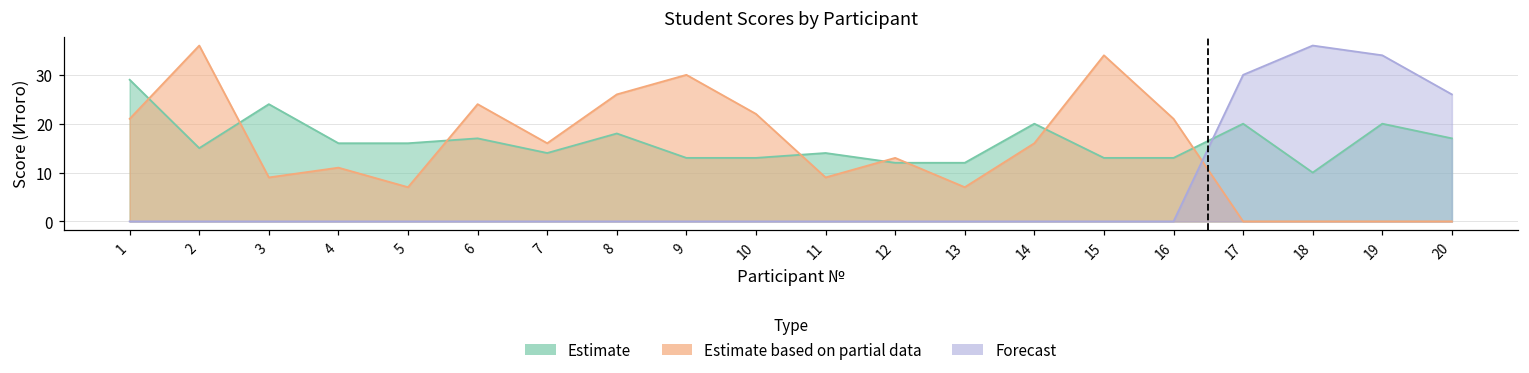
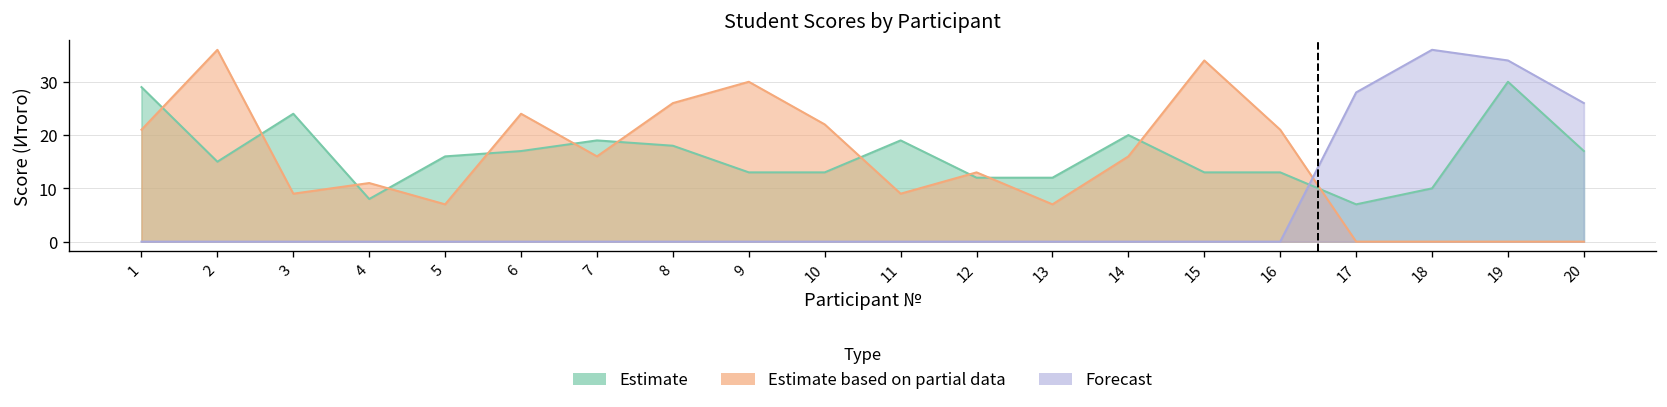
  {
    "Estimate": {
      "1": 29,
      "2": 15,
      "3": 24,
-     "4": 16,
+     "4": 8,
      "5": 16,
      "6": 17,
-     "7": 14,
+     "7": 19,
      "8": 18,
      "9": 13,
      "10": 13,
-     "11": 14,
+     "11": 19,
      "12": 12,
      "13": 12,
      "14": 20,
      "15": 13,
      "16": 13,
-     "17": 20,
+     "17": 7,
      "18": 10,
-     "19": 20,
+     "19": 30,
      "20": 17
    },
    "Estimate based on partial data": {
      "1": 21,
      "2": 36,
      "3": 9,
      "4": 11,
      "5": 7,
      "6": 24,
      "7": 16,
      "8": 26,
      "9": 30,
      "10": 22,
      "11": 9,
      "12": 13,
      "13": 7,
      "14": 16,
      "15": 34,
      "16": 21,
      "17": 0,
      "18": 0,
      "19": 0,
      "20": 0
    },
    "Forecast": {
      "1": 0,
      "2": 0,
      "3": 0,
      "4": 0,
      "5": 0,
      "6": 0,
      "7": 0,
      "8": 0,
      "9": 0,
      "10": 0,
      "11": 0,
      "12": 0,
      "13": 0,
      "14": 0,
      "15": 0,
      "16": 0,
-     "17": 30,
+     "17": 28,
      "18": 36,
      "19": 34,
      "20": 26
    }
  }
